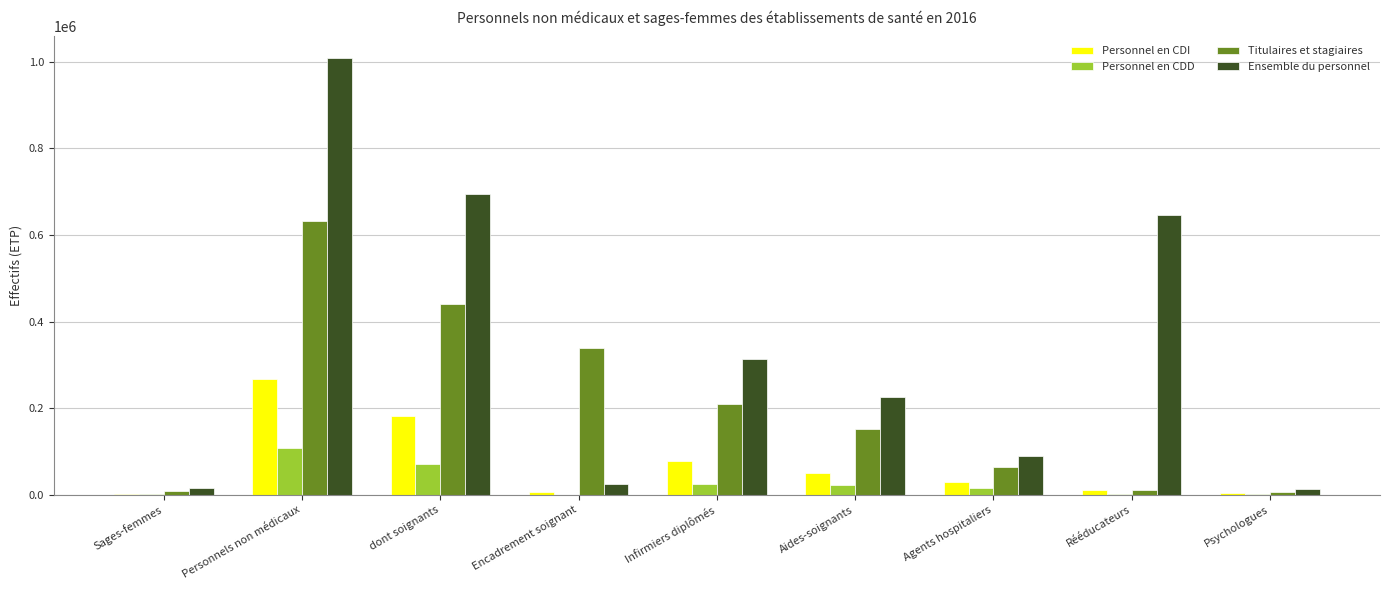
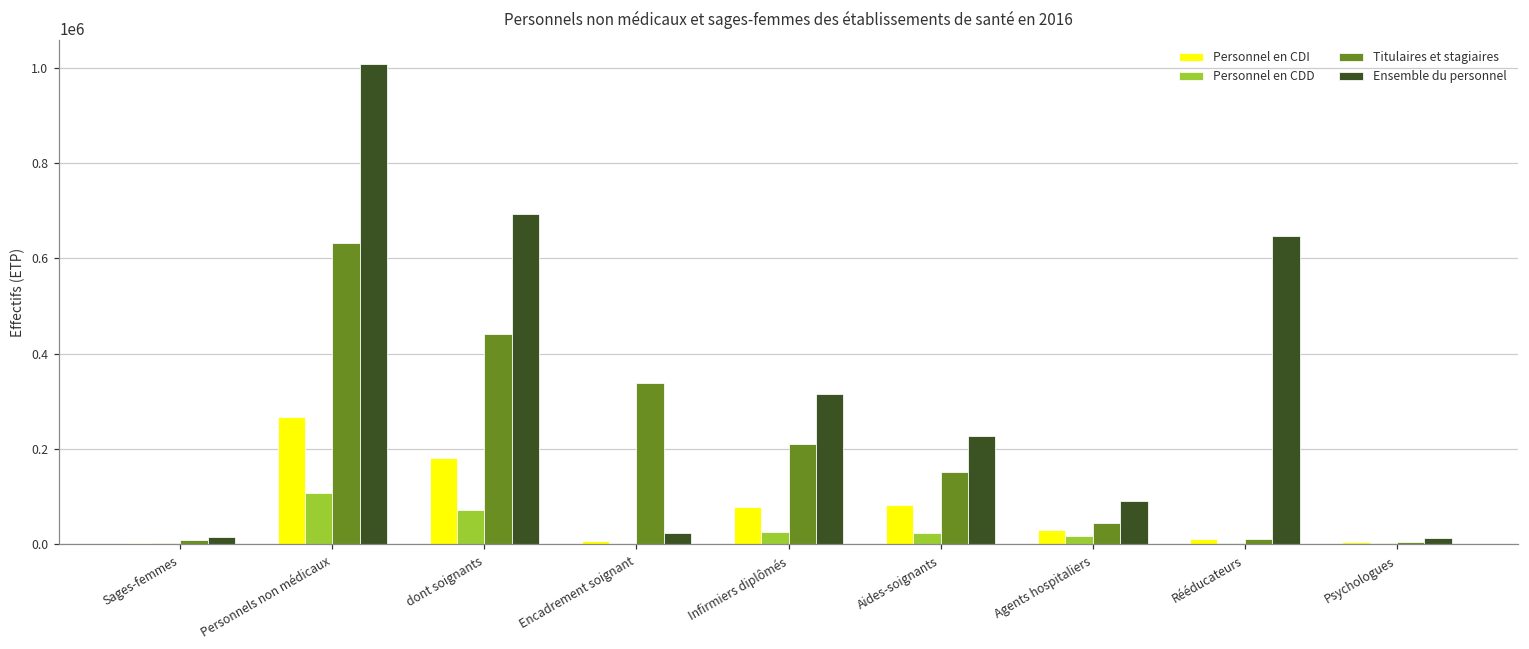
  {
    "Personnel en CDI": {
      "Personnels non médicaux": 270000,
      "dont soignants": 180000,
      "Encadrement soignant": 10000,
      "Infirmiers diplômés": 80000,
-     "Aides-soignants": 50000,
+     "Aides-soignants": 80000,
      "Agents hospitaliers": 30000,
      "Rééducateurs": 10000
    },
    "Personnel en CDD": {
      "Personnels non médicaux": 110000,
      "dont soignants": 70000,
      "Infirmiers diplômés": 30000,
      "Aides-soignants": 20000,
      "Agents hospitaliers": 20000
    },
    "Titulaires et stagiaires": {
      "Sages-femmes": 10000,
      "Personnels non médicaux": 630000,
      "dont soignants": 440000,
      "Encadrement soignant": 340000,
      "Infirmiers diplômés": 210000,
      "Aides-soignants": 150000,
-     "Agents hospitaliers": 60000,
+     "Agents hospitaliers": 40000,
      "Rééducateurs": 10000
    },
    "Ensemble du personnel": {
      "Sages-femmes": 10000,
      "Personnels non médicaux": 1010000,
      "dont soignants": 690000,
      "Encadrement soignant": 20000,
      "Infirmiers diplômés": 310000,
      "Aides-soignants": 230000,
      "Agents hospitaliers": 90000,
      "Rééducateurs": 650000,
      "Psychologues": 10000
    }
  }
